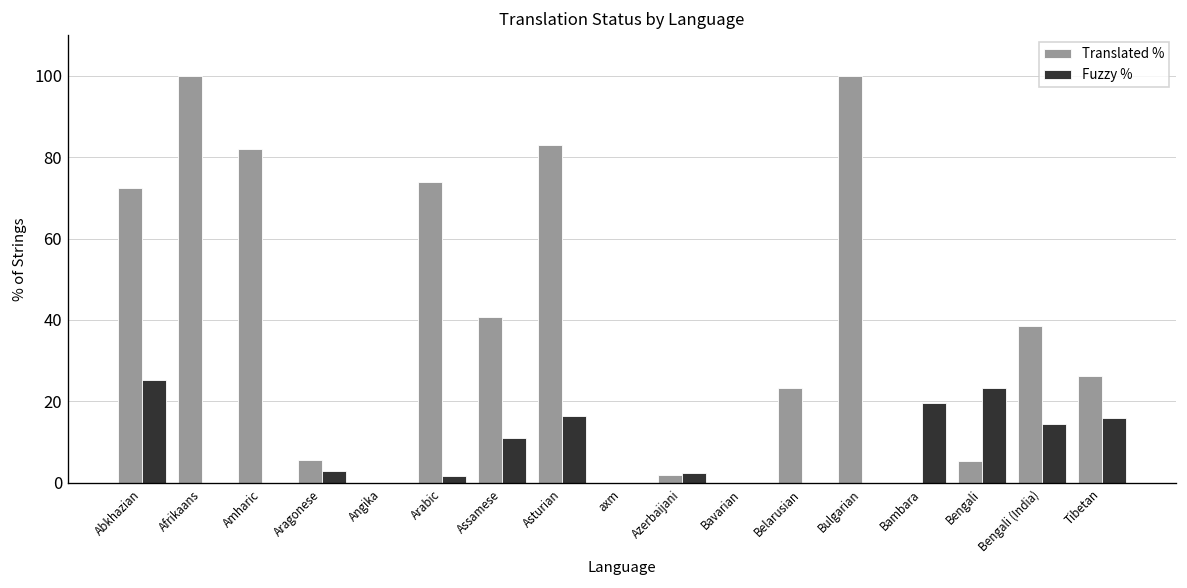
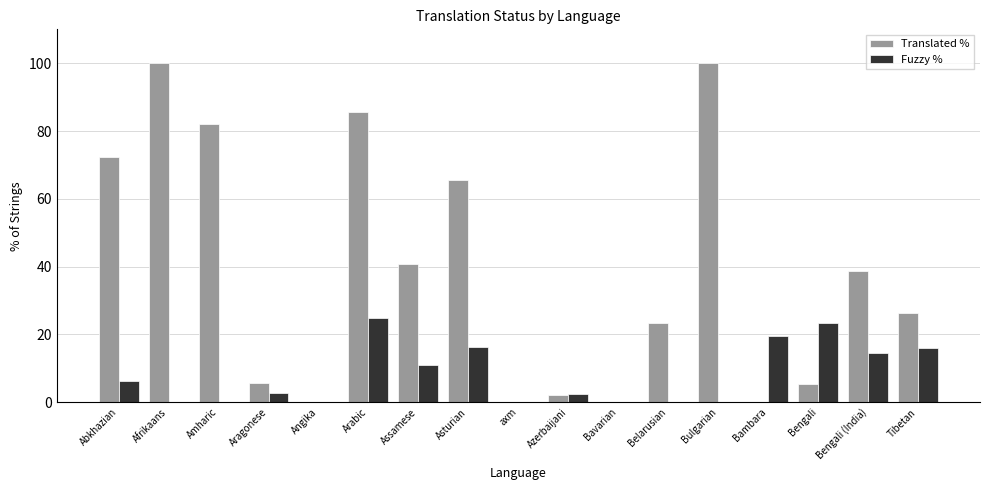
  {
    "Translated %": {
      "Abkhazian": 72,
      "Afrikaans": 100,
      "Amharic": 82,
      "Aragonese": 6,
      "Angika": 0,
-     "Arabic": 74,
+     "Arabic": 86,
      "Assamese": 41,
-     "Asturian": 83,
+     "Asturian": 66,
      "axm": 0,
      "Azerbaijani": 2,
      "Bavarian": 0,
      "Belarusian": 23,
      "Bulgarian": 100,
      "Bambara": 0,
      "Bengali": 5,
      "Bengali (India)": 39,
      "Tibetan": 26
    },
    "Fuzzy %": {
-     "Abkhazian": 25,
+     "Abkhazian": 6,
      "Afrikaans": 0,
      "Amharic": 0,
      "Aragonese": 3,
      "Angika": 0,
-     "Arabic": 2,
+     "Arabic": 25,
      "Assamese": 11,
      "Asturian": 16,
      "axm": 0,
      "Azerbaijani": 2,
      "Bavarian": 0,
      "Belarusian": 0,
      "Bulgarian": 0,
      "Bambara": 20,
      "Bengali": 23,
      "Bengali (India)": 14,
      "Tibetan": 16
    }
  }
